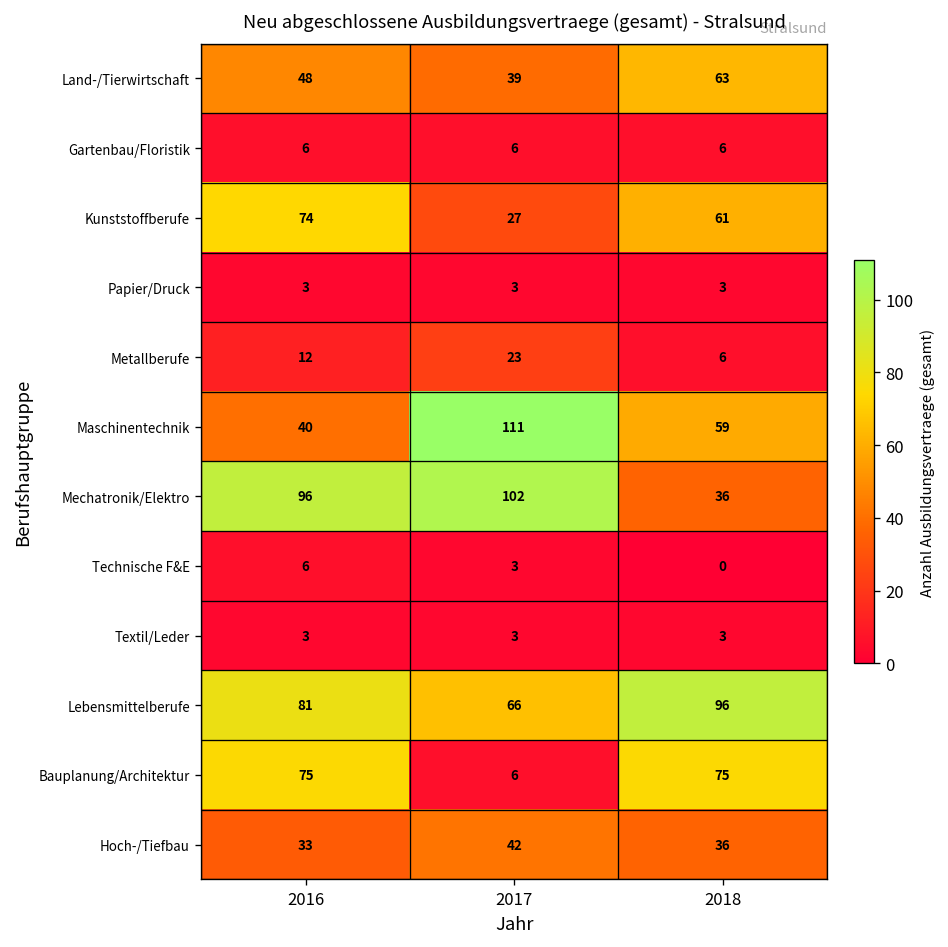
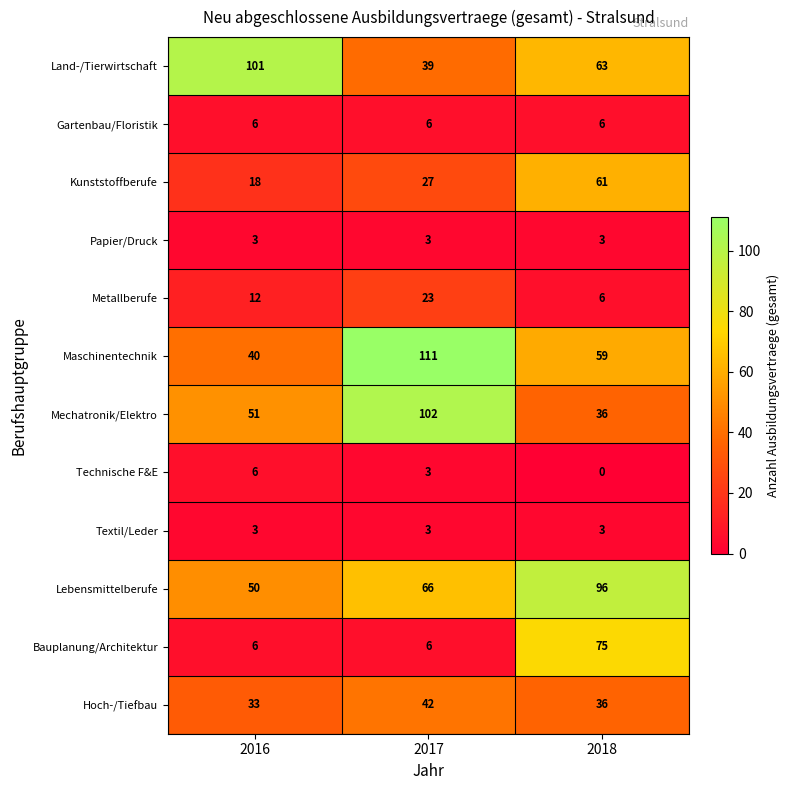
  {
    "Land-/Tierwirtschaft": {
-     "2016": 48,
+     "2016": 101,
      "2017": 39,
      "2018": 63
    },
    "Gartenbau/Floristik": {
      "2016": 6,
      "2017": 6,
      "2018": 6
    },
    "Kunststoffberufe": {
-     "2016": 74,
+     "2016": 18,
      "2017": 27,
      "2018": 61
    },
    "Papier/Druck": {
      "2016": 3,
      "2017": 3,
      "2018": 3
    },
    "Metallberufe": {
      "2016": 12,
      "2017": 23,
      "2018": 6
    },
    "Maschinentechnik": {
      "2016": 40,
      "2017": 111,
      "2018": 59
    },
    "Mechatronik/Elektro": {
-     "2016": 96,
+     "2016": 51,
      "2017": 102,
      "2018": 36
    },
    "Technische F&E": {
      "2016": 6,
      "2017": 3,
      "2018": 0
    },
    "Textil/Leder": {
      "2016": 3,
      "2017": 3,
      "2018": 3
    },
    "Lebensmittelberufe": {
-     "2016": 81,
+     "2016": 50,
      "2017": 66,
      "2018": 96
    },
    "Bauplanung/Architektur": {
-     "2016": 75,
+     "2016": 6,
      "2017": 6,
      "2018": 75
    },
    "Hoch-/Tiefbau": {
      "2016": 33,
      "2017": 42,
      "2018": 36
    }
  }
